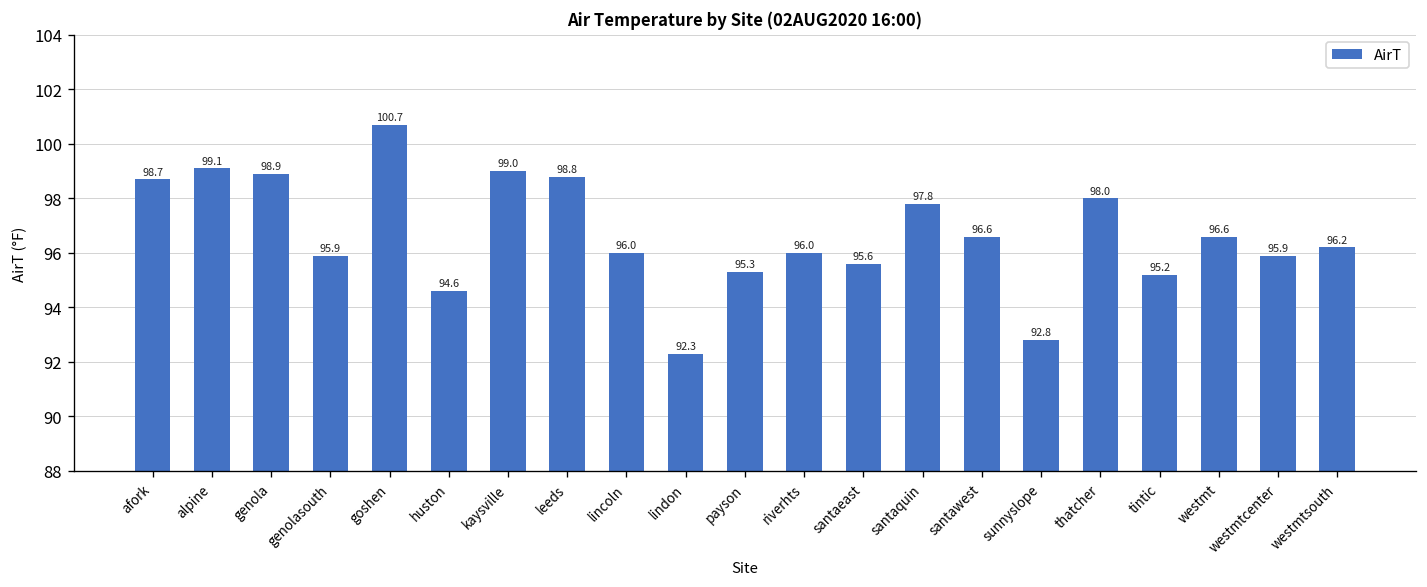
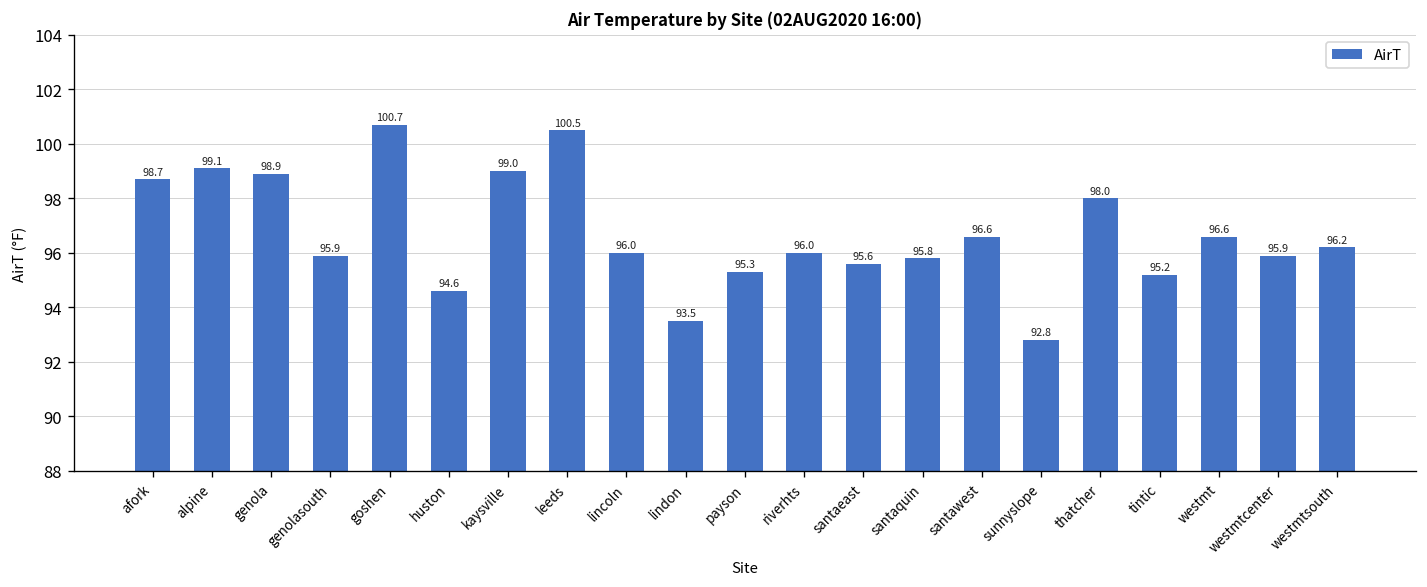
  {
    "afork": 98.7,
    "alpine": 99.1,
    "genola": 98.9,
    "genolasouth": 95.9,
    "goshen": 100.7,
    "huston": 94.6,
    "kaysville": 99.0,
-   "leeds": 98.8,
+   "leeds": 100.5,
    "lincoln": 96.0,
-   "lindon": 92.3,
+   "lindon": 93.5,
    "payson": 95.3,
    "riverhts": 96.0,
    "santaeast": 95.6,
-   "santaquin": 97.8,
+   "santaquin": 95.8,
    "santawest": 96.6,
    "sunnyslope": 92.8,
    "thatcher": 98.0,
    "tintic": 95.2,
    "westmt": 96.6,
    "westmtcenter": 95.9,
    "westmtsouth": 96.2
  }
